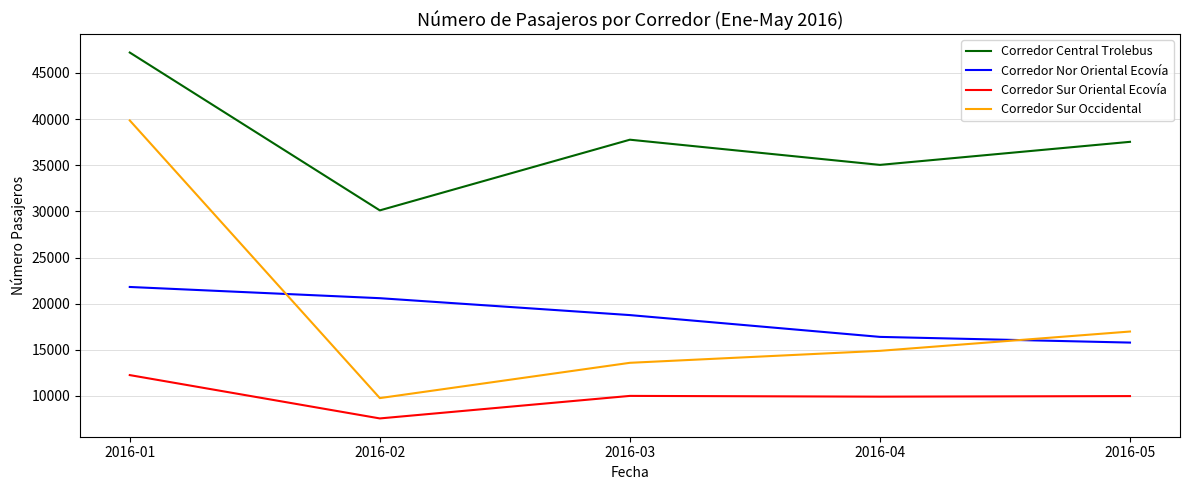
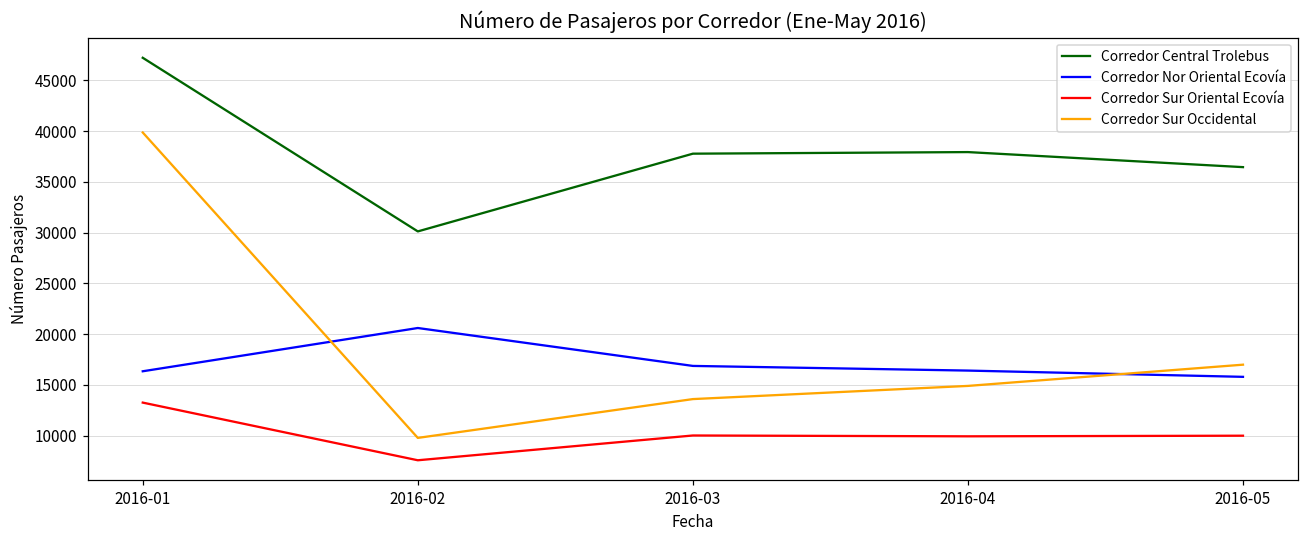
  {
    "Corredor Central Trolebus": {
      "2016-01": 47000,
      "2016-02": 30000,
      "2016-03": 38000,
-     "2016-04": 35000,
-     "2016-05": 38000
+     "2016-04": 38000,
+     "2016-05": 36000
    },
    "Corredor Nor Oriental Ecovía": {
-     "2016-01": 22000,
+     "2016-01": 16000,
      "2016-02": 21000,
-     "2016-03": 19000,
+     "2016-03": 17000,
      "2016-04": 16000,
      "2016-05": 16000
    },
    "Corredor Sur Oriental Ecovía": {
-     "2016-01": 12000,
+     "2016-01": 13000,
      "2016-02": 8000,
      "2016-03": 10000,
      "2016-04": 10000,
      "2016-05": 10000
    },
    "Corredor Sur Occidental": {
      "2016-01": 40000,
      "2016-02": 10000,
      "2016-03": 14000,
      "2016-04": 15000,
      "2016-05": 17000
    }
  }
